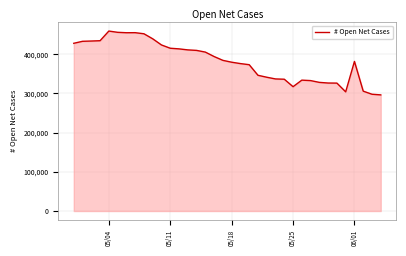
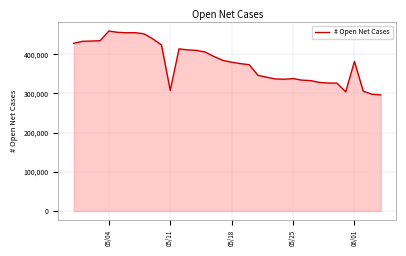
  {
    "05/04": "460,000",
-   "05/11": "420,000",
+   "05/11": "310,000",
    "05/18": "380,000",
-   "05/25": "320,000",
+   "05/25": "340,000",
    "06/01": "380,000"
  }
